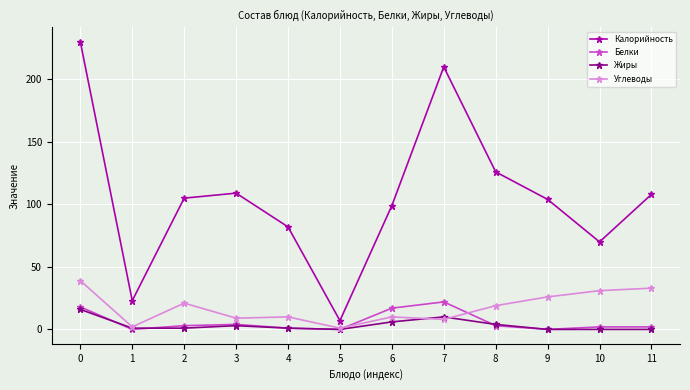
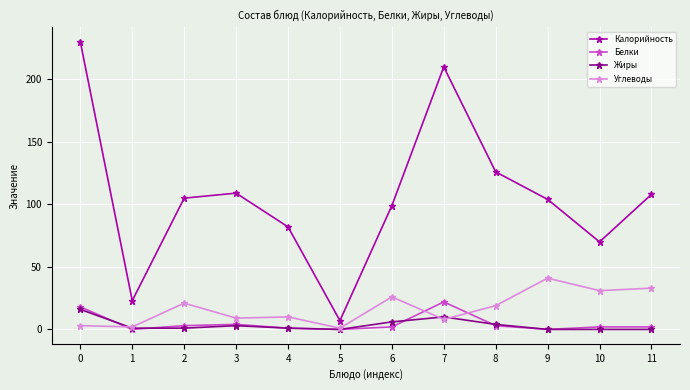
  {
    "Белки": {
-     "6": 17,
+     "6": 2,
      "7": 22
    },
    "Углеводы": {
-     "0": 39,
+     "0": 3,
      "2": 21,
      "3": 9,
      "4": 10,
-     "6": 10,
+     "6": 26,
      "8": 19,
-     "9": 26,
+     "9": 41,
      "10": 31,
      "11": 33
    }
  }
